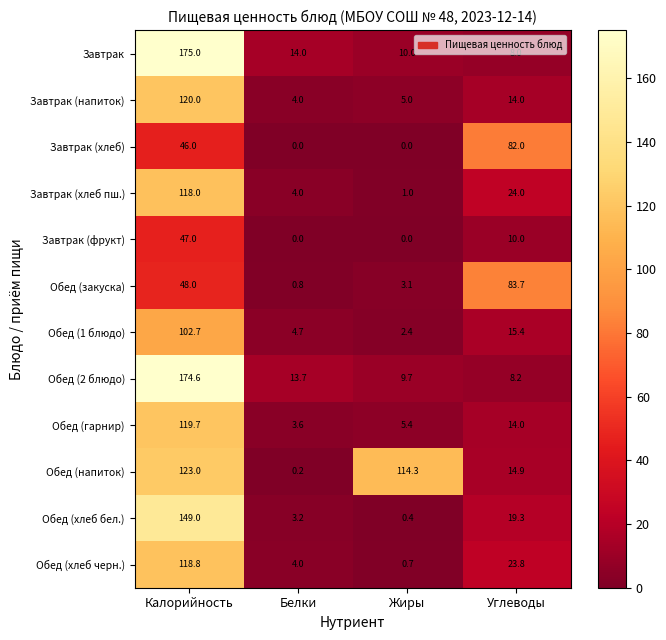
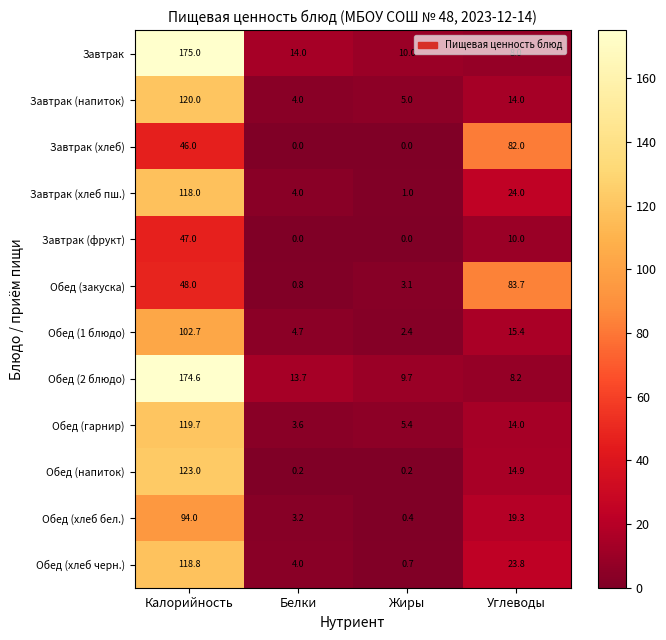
  {
    "Завтрак": {
      "Калорийность": 175.0,
      "Белки": 14.0
    },
    "Завтрак (напиток)": {
      "Калорийность": 120.0,
      "Белки": 4.0,
      "Жиры": 5.0,
      "Углеводы": 14.0
    },
    "Завтрак (хлеб)": {
      "Калорийность": 46.0,
      "Белки": 0.0,
      "Жиры": 0.0,
      "Углеводы": 82.0
    },
    "Завтрак (хлеб пш.)": {
      "Калорийность": 118.0,
      "Белки": 4.0,
      "Жиры": 1.0,
      "Углеводы": 24.0
    },
    "Завтрак (фрукт)": {
      "Калорийность": 47.0,
      "Белки": 0.0,
      "Жиры": 0.0,
      "Углеводы": 10.0
    },
    "Обед (закуска)": {
      "Калорийность": 48.0,
      "Белки": 0.8,
      "Жиры": 3.1,
      "Углеводы": 83.7
    },
    "Обед (1 блюдо)": {
      "Калорийность": 102.7,
      "Белки": 4.7,
      "Жиры": 2.4,
      "Углеводы": 15.4
    },
    "Обед (2 блюдо)": {
      "Калорийность": 174.6,
      "Белки": 13.7,
      "Жиры": 9.7,
      "Углеводы": 8.2
    },
    "Обед (гарнир)": {
      "Калорийность": 119.7,
      "Белки": 3.6,
      "Жиры": 5.4,
      "Углеводы": 14.0
    },
    "Обед (напиток)": {
      "Калорийность": 123.0,
      "Белки": 0.2,
-     "Жиры": 114.3,
+     "Жиры": 0.2,
      "Углеводы": 14.9
    },
    "Обед (хлеб бел.)": {
-     "Калорийность": 149.0,
+     "Калорийность": 94.0,
      "Белки": 3.2,
      "Жиры": 0.4,
      "Углеводы": 19.3
    },
    "Обед (хлеб черн.)": {
      "Калорийность": 118.8,
      "Белки": 4.0,
      "Жиры": 0.7,
      "Углеводы": 23.8
    }
  }
